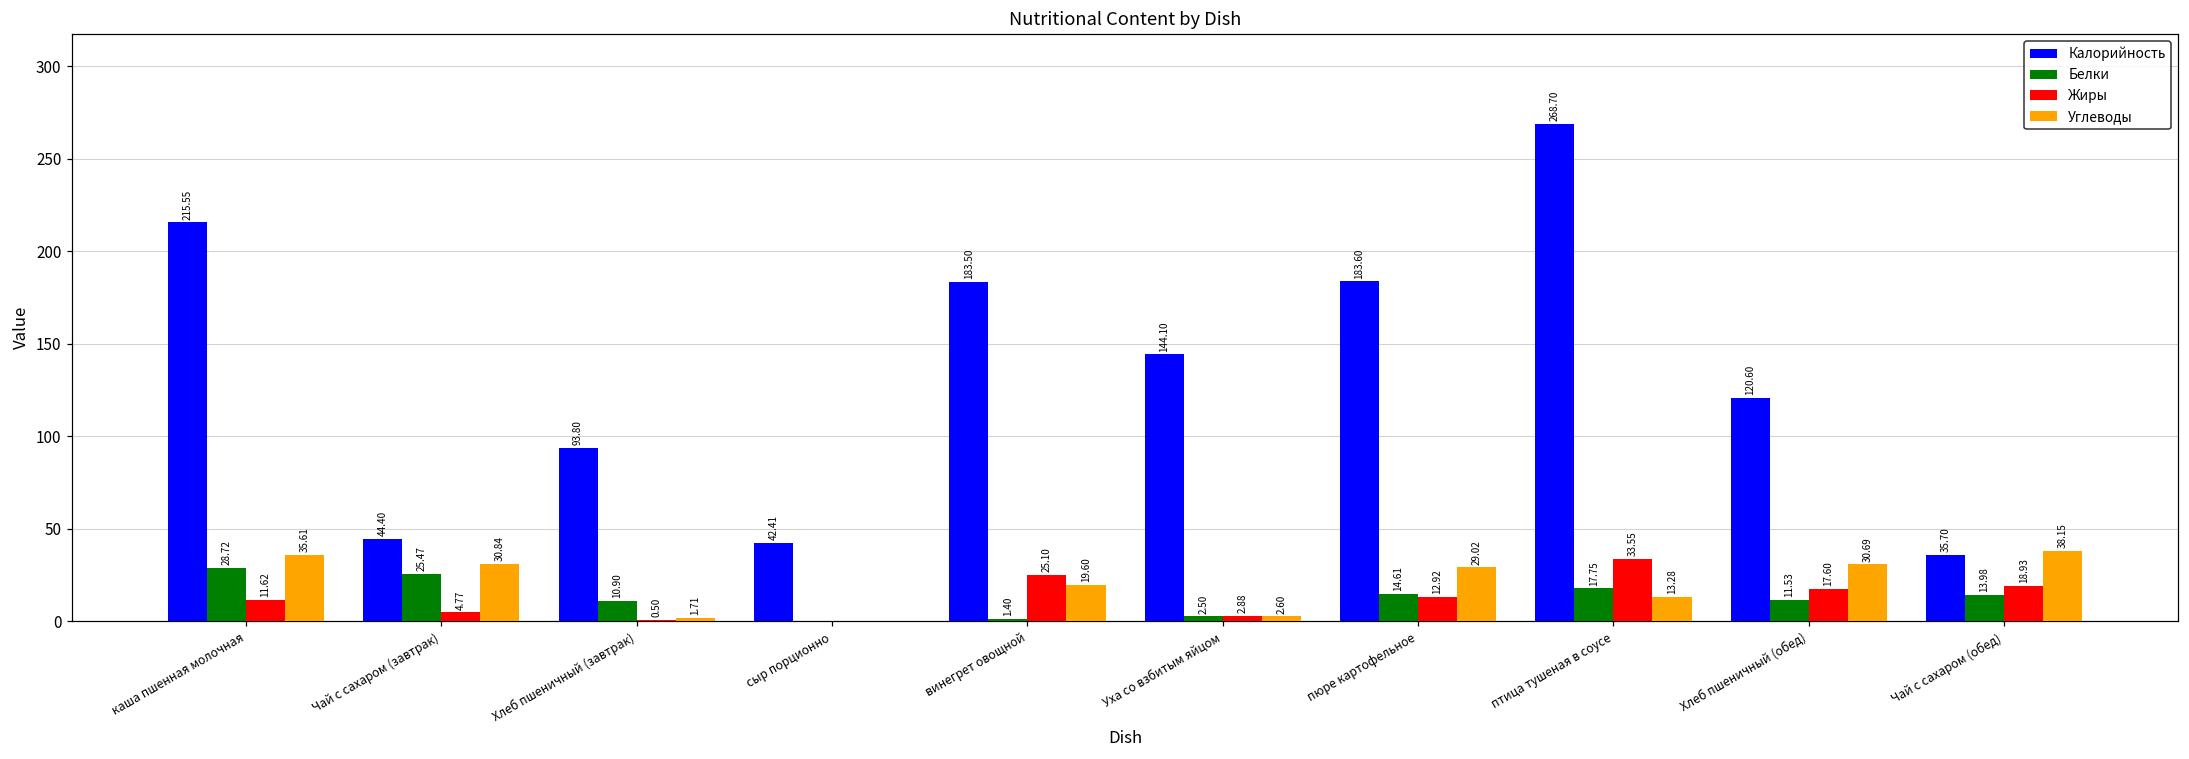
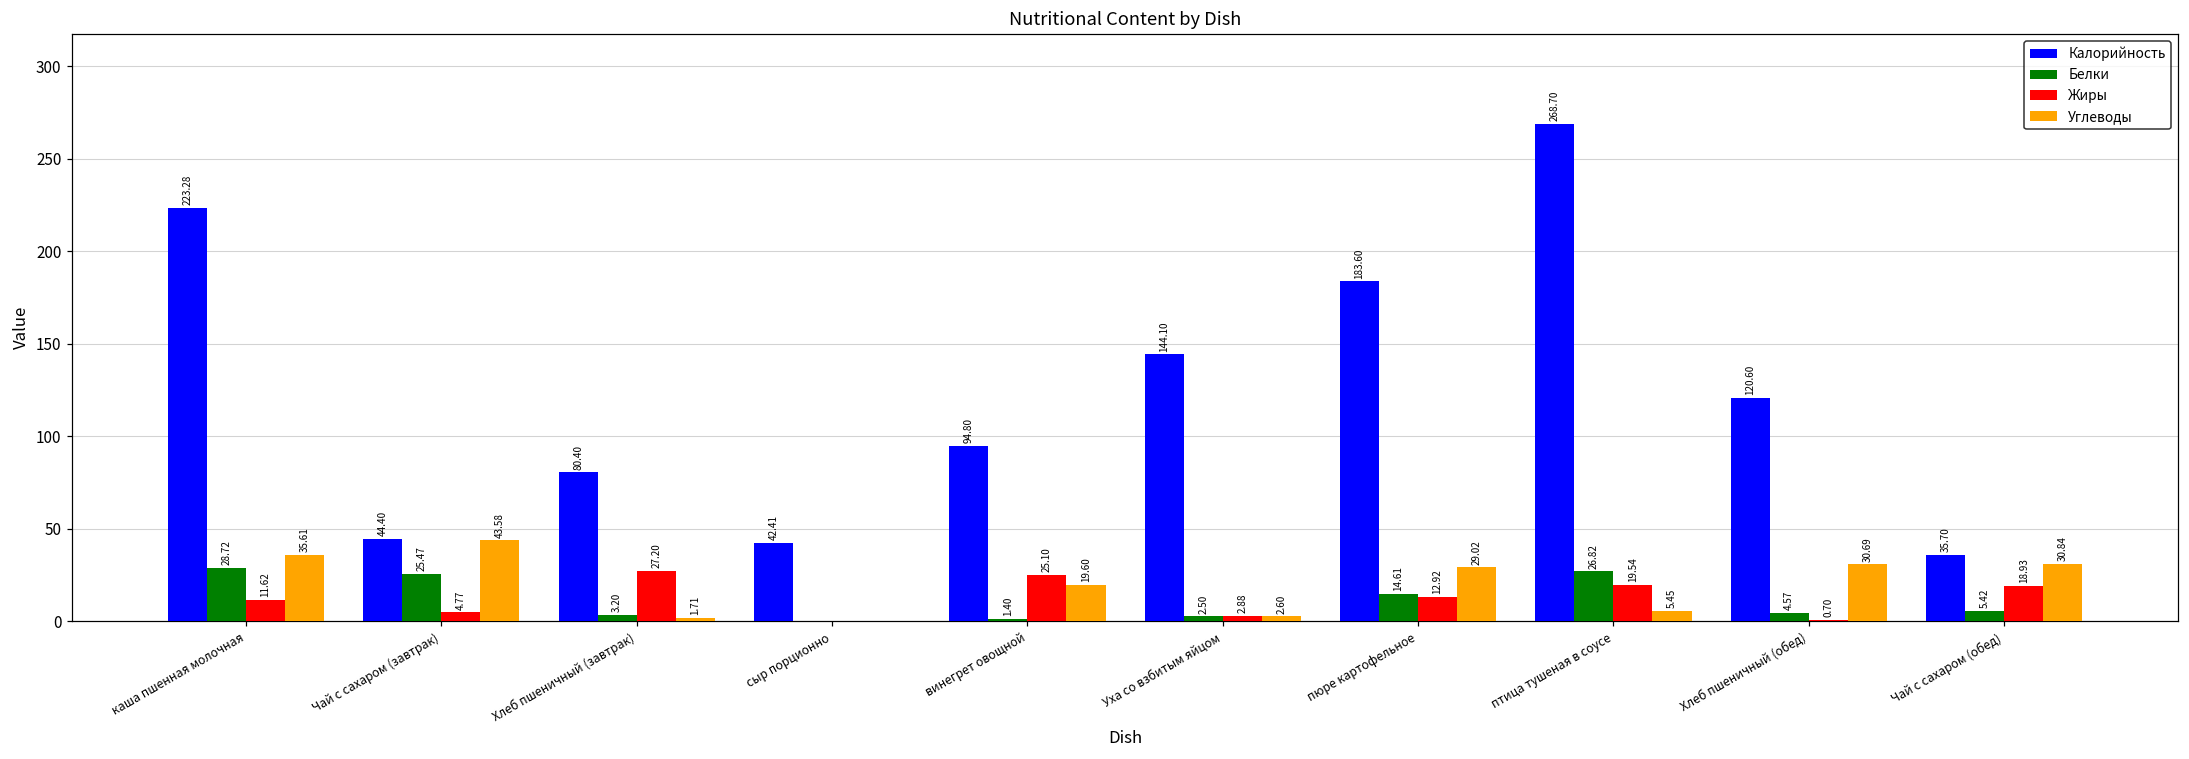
  {
    "Калорийность": {
-     "каша пшенная молочная": 215.55,
+     "каша пшенная молочная": 223.28,
      "Чай с сахаром (завтрак)": 44.40,
-     "Хлеб пшеничный (завтрак)": 93.80,
+     "Хлеб пшеничный (завтрак)": 80.40,
      "сыр порционно": 42.41,
-     "винегрет овощной": 183.50,
+     "винегрет овощной": 94.80,
      "Уха со взбитым яйцом": 144.10,
      "пюре картофельное": 183.60,
      "птица тушеная в соусе": 268.70,
      "Хлеб пшеничный (обед)": 120.60,
      "Чай с сахаром (обед)": 35.70
    },
    "Белки": {
      "каша пшенная молочная": 28.72,
      "Чай с сахаром (завтрак)": 25.47,
-     "Хлеб пшеничный (завтрак)": 10.90,
+     "Хлеб пшеничный (завтрак)": 3.20,
      "винегрет овощной": 1.40,
      "Уха со взбитым яйцом": 2.50,
      "пюре картофельное": 14.61,
-     "птица тушеная в соусе": 17.75,
-     "Хлеб пшеничный (обед)": 11.53,
-     "Чай с сахаром (обед)": 13.98
+     "птица тушеная в соусе": 26.82,
+     "Хлеб пшеничный (обед)": 4.57,
+     "Чай с сахаром (обед)": 5.42
    },
    "Жиры": {
      "каша пшенная молочная": 11.62,
      "Чай с сахаром (завтрак)": 4.77,
-     "Хлеб пшеничный (завтрак)": 0.50,
+     "Хлеб пшеничный (завтрак)": 27.20,
      "винегрет овощной": 25.10,
      "Уха со взбитым яйцом": 2.88,
      "пюре картофельное": 12.92,
-     "птица тушеная в соусе": 33.55,
-     "Хлеб пшеничный (обед)": 17.60,
+     "птица тушеная в соусе": 19.54,
+     "Хлеб пшеничный (обед)": 0.70,
      "Чай с сахаром (обед)": 18.93
    },
    "Углеводы": {
      "каша пшенная молочная": 35.61,
-     "Чай с сахаром (завтрак)": 30.84,
+     "Чай с сахаром (завтрак)": 43.58,
      "Хлеб пшеничный (завтрак)": 1.71,
      "винегрет овощной": 19.60,
      "Уха со взбитым яйцом": 2.60,
      "пюре картофельное": 29.02,
-     "птица тушеная в соусе": 13.28,
+     "птица тушеная в соусе": 5.45,
      "Хлеб пшеничный (обед)": 30.69,
-     "Чай с сахаром (обед)": 38.15
+     "Чай с сахаром (обед)": 30.84
    }
  }
